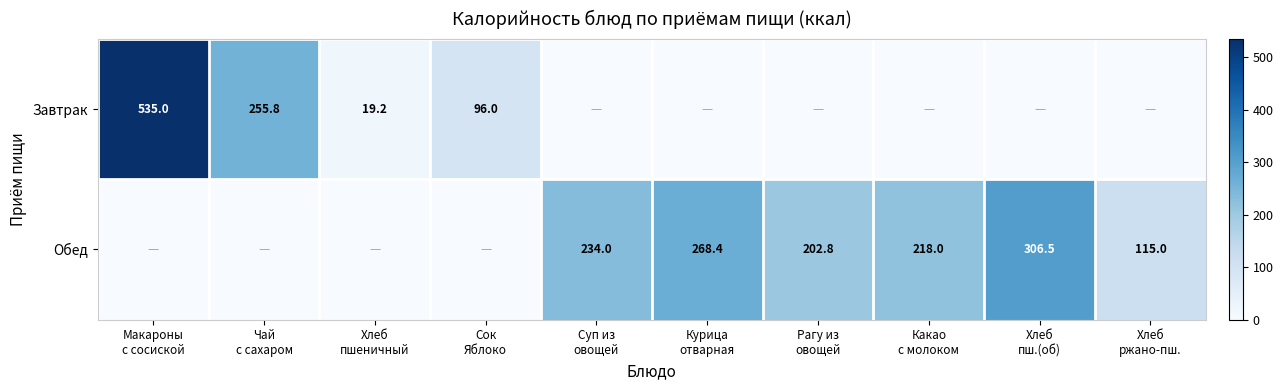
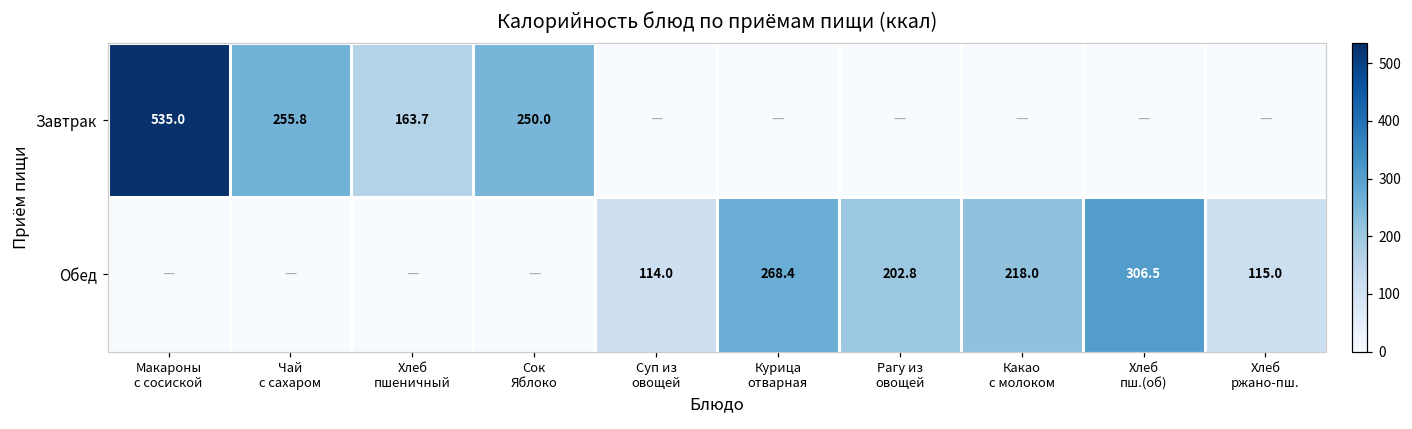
  {
    "Завтрак": {
      "Макароны с сосиской": 535.0,
      "Чай с сахаром": 255.8,
-     "Хлеб пшеничный": 19.2,
-     "Сок Яблоко": 96.0
+     "Хлеб пшеничный": 163.7,
+     "Сок Яблоко": 250.0
    },
    "Обед": {
-     "Суп из овощей": 234.0,
+     "Суп из овощей": 114.0,
      "Курица отварная": 268.4,
      "Рагу из овощей": 202.8,
      "Какао с молоком": 218.0,
      "Хлеб пш.(об)": 306.5,
      "Хлеб ржано-пш.": 115.0
    }
  }
